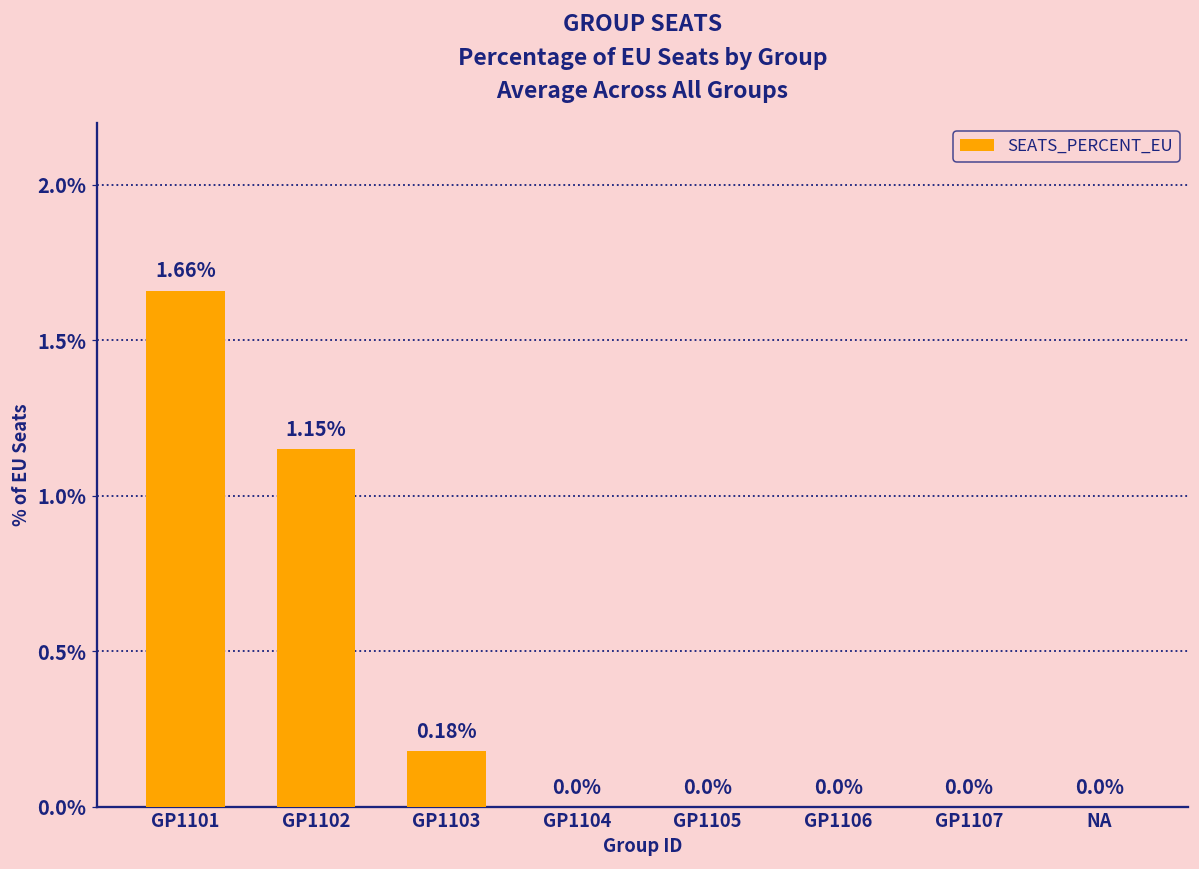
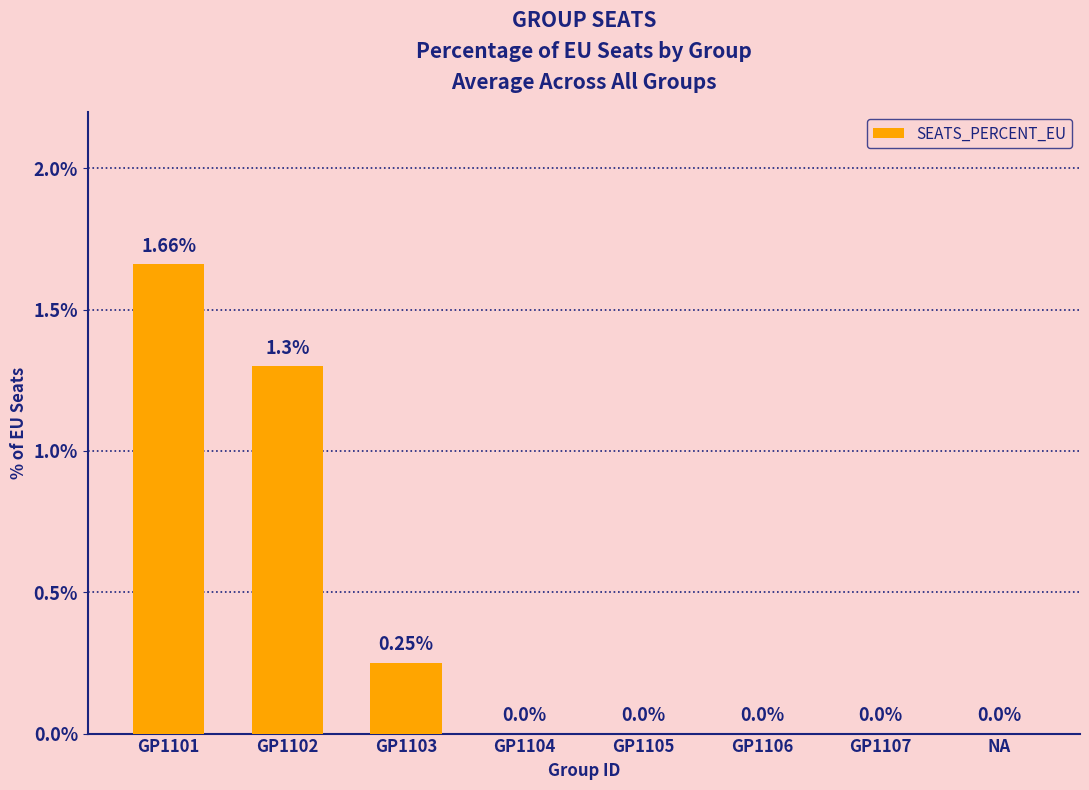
  {
    "GP1101": "1.66%",
-   "GP1102": "1.15%",
-   "GP1103": "0.18%",
+   "GP1102": "1.3%",
+   "GP1103": "0.25%",
    "GP1104": "0.0%",
    "GP1105": "0.0%",
    "GP1106": "0.0%",
    "GP1107": "0.0%",
    "NA": "0.0%"
  }
